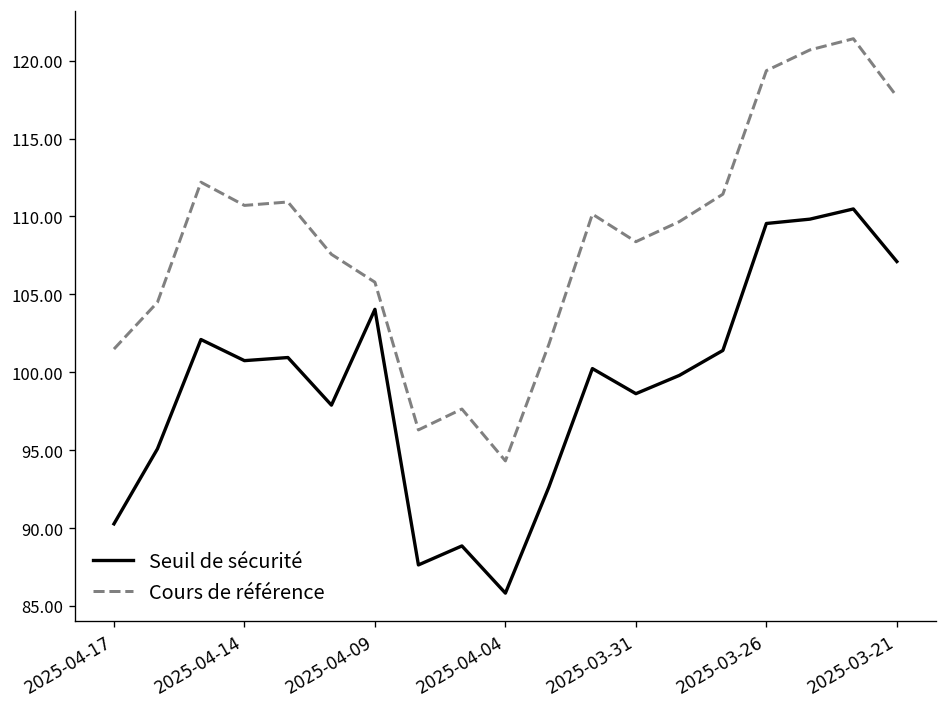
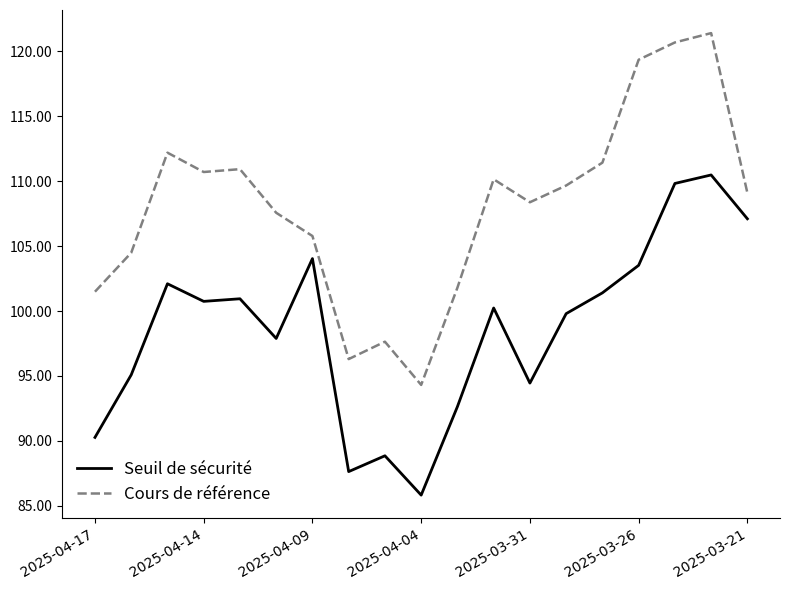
  {
    "Seuil de sécurité": {
      "2025-04-17": 90.3,
      "2025-04-14": 100.7,
      "2025-04-09": 104.0,
      "2025-04-04": 85.8,
-     "2025-03-31": 98.6,
-     "2025-03-26": 109.6,
+     "2025-03-31": 94.5,
+     "2025-03-26": 103.5,
      "2025-03-21": 107.1
    },
    "Cours de référence": {
      "2025-04-17": 101.5,
      "2025-04-14": 110.7,
      "2025-04-09": 105.8,
      "2025-04-04": 94.3,
      "2025-03-31": 108.4,
      "2025-03-26": 119.4,
-     "2025-03-21": 117.7
+     "2025-03-21": 109.1
    }
  }
